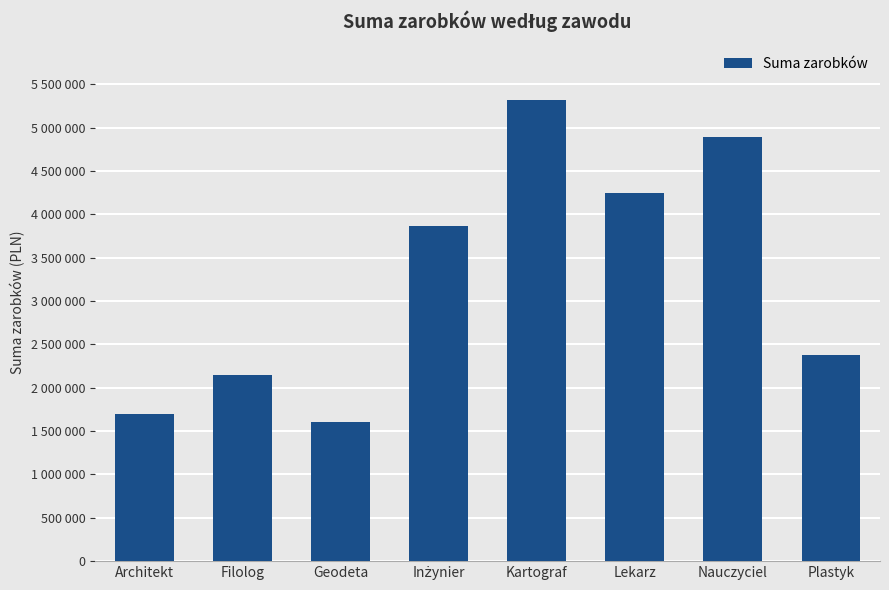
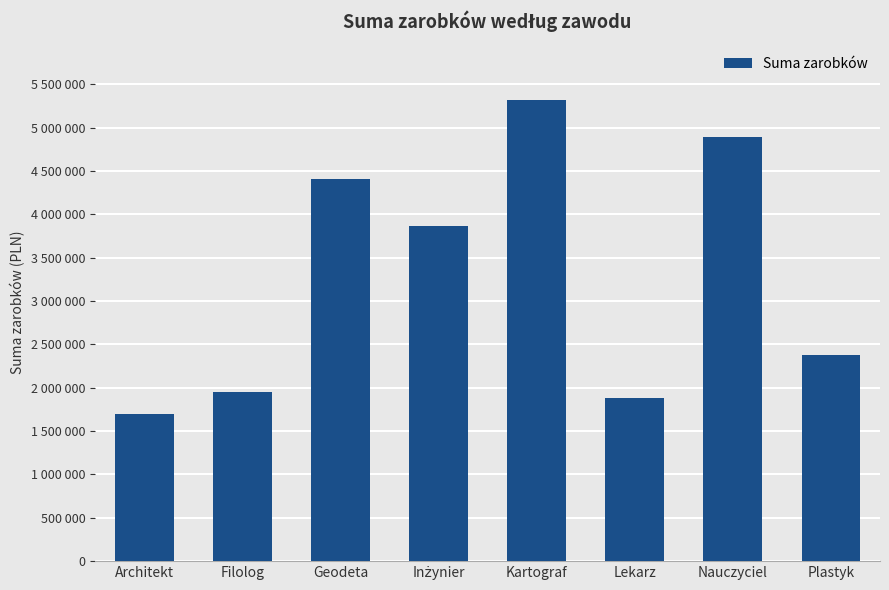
  {
    "Architekt": 1700000,
-   "Filolog": 2200000,
-   "Geodeta": 1600000,
+   "Filolog": 1900000,
+   "Geodeta": 4400000,
    "Inżynier": 3900000,
    "Kartograf": 5300000,
-   "Lekarz": 4200000,
+   "Lekarz": 1900000,
    "Nauczyciel": 4900000,
    "Plastyk": 2400000
  }
